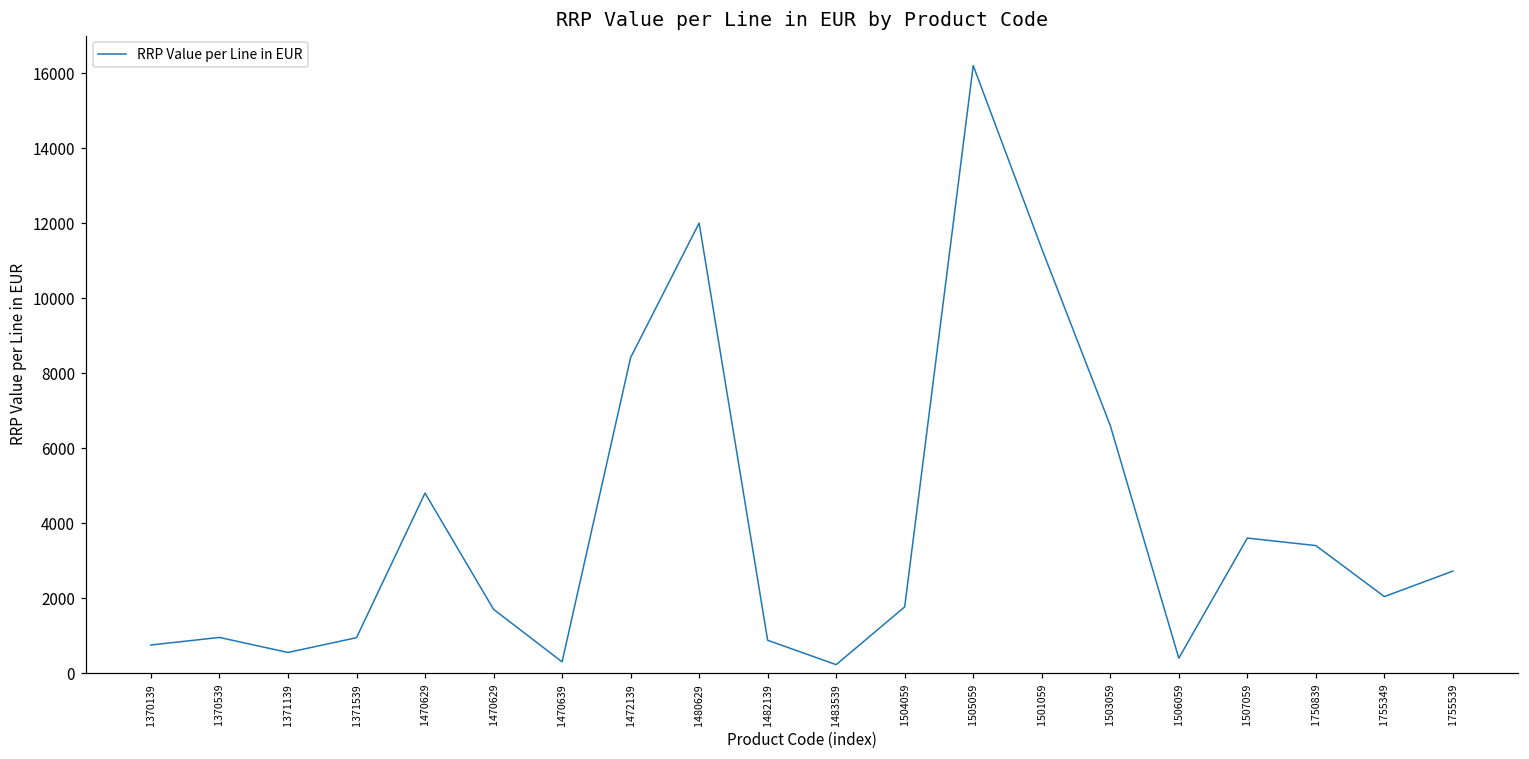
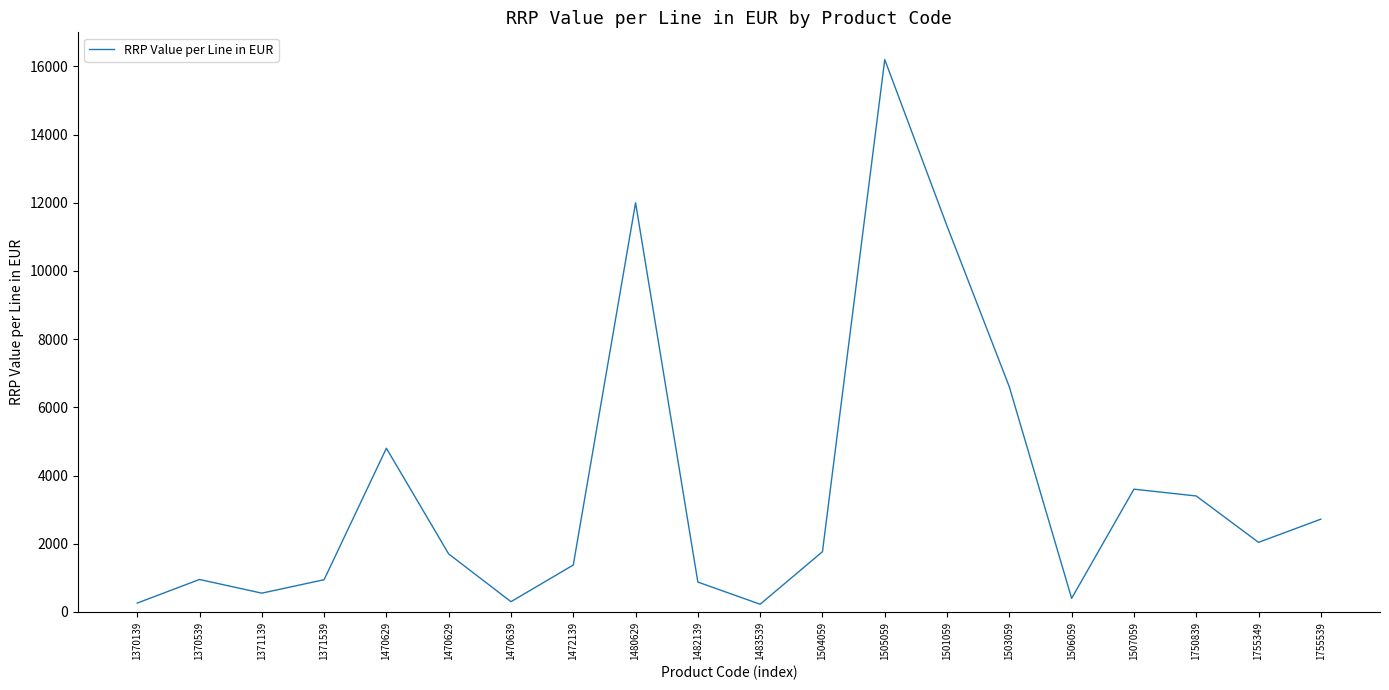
  {
-   "1370139": 800,
+   "1370139": 300,
    "1370539": 1000,
    "1371139": 600,
    "1371539": 900,
    "1470639": 300,
-   "1472139": 8400,
+   "1472139": 1400,
    "1480629": 12000,
    "1482139": 900,
    "1483539": 200,
    "1504059": 1800,
    "1505059": 16200,
    "1501059": 11300,
    "1503059": 6600,
    "1506059": 400,
    "1507059": 3600,
    "1750839": 3400,
    "1755349": 2000,
    "1755539": 2700
  }
